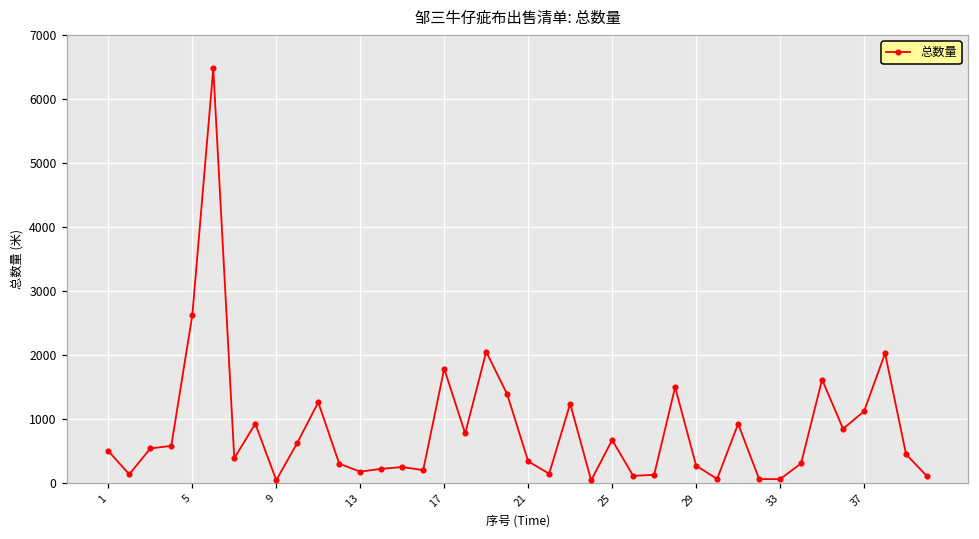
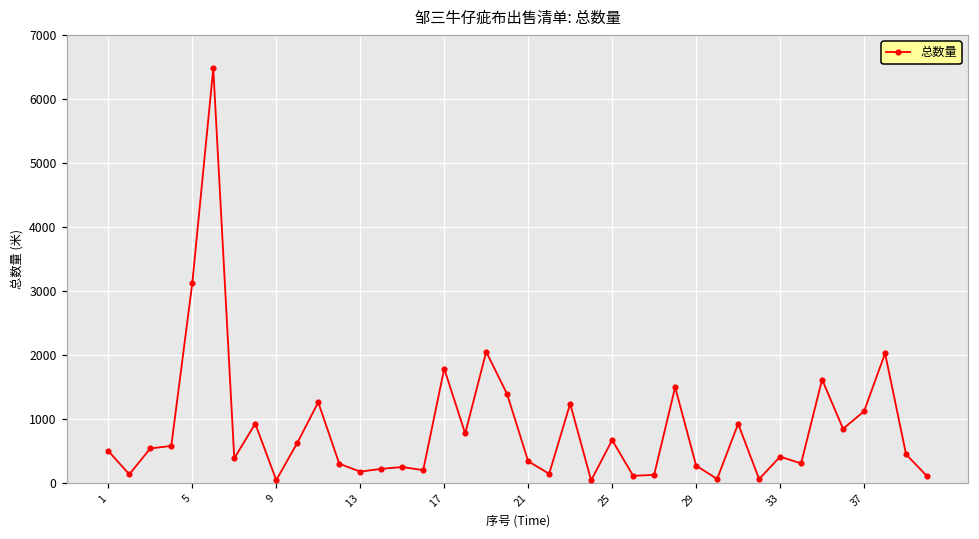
  {
    "1": 500,
-   "5": 2600,
+   "5": 3100,
    "9": 0,
    "13": 200,
    "17": 1800,
    "21": 300,
    "25": 700,
    "29": 300,
-   "33": 100,
+   "33": 400,
    "37": 1100
  }
